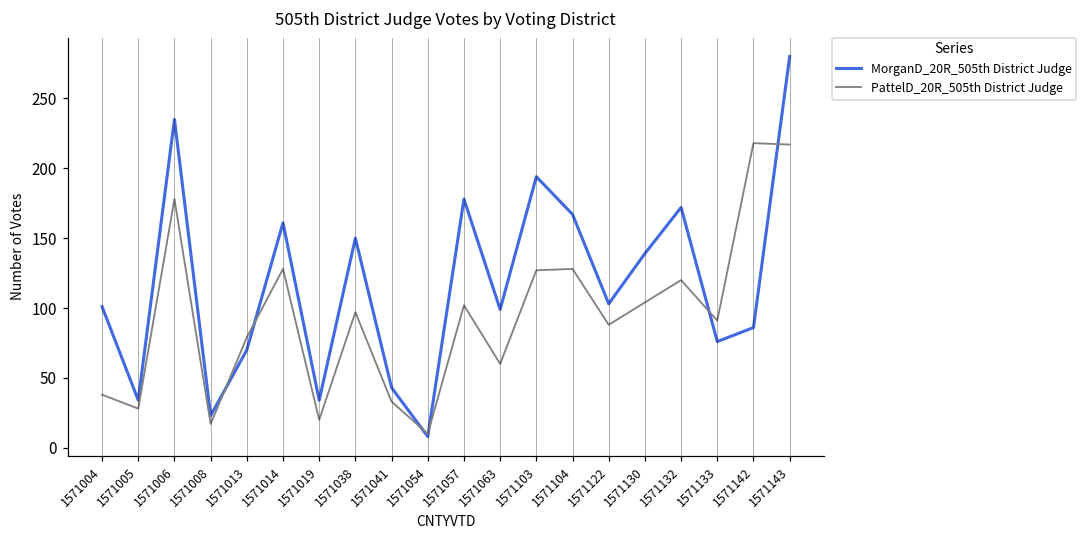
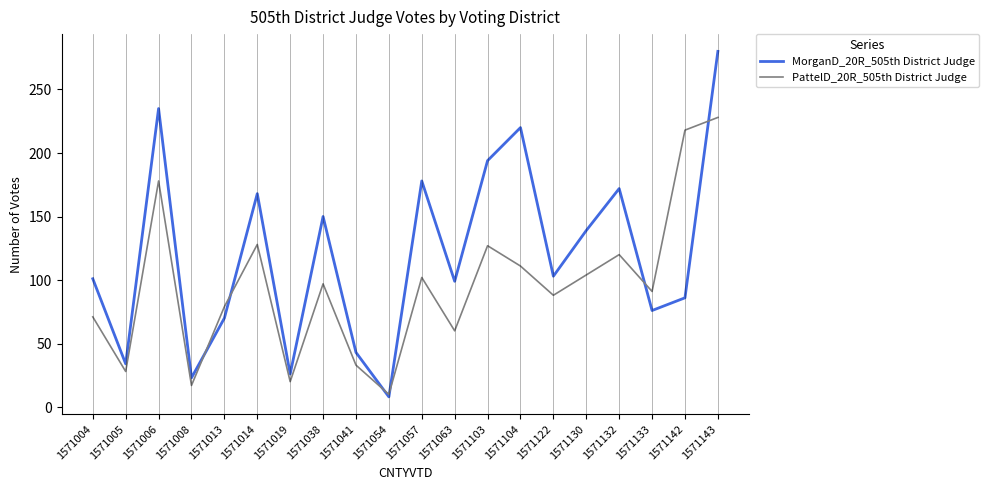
  {
    "MorganD_20R_505th District Judge": {
      "1571004": 101,
      "1571005": 34,
      "1571006": 235,
      "1571008": 23,
      "1571013": 70,
-     "1571014": 161,
-     "1571019": 34,
+     "1571014": 168,
+     "1571019": 26,
      "1571038": 150,
      "1571041": 43,
      "1571054": 8,
      "1571057": 178,
      "1571063": 99,
      "1571103": 194,
-     "1571104": 167,
+     "1571104": 220,
      "1571122": 103,
      "1571130": 139,
      "1571132": 172,
      "1571133": 76,
      "1571142": 86,
      "1571143": 280
    },
    "PattelD_20R_505th District Judge": {
-     "1571004": 38,
+     "1571004": 71,
      "1571005": 28,
      "1571006": 178,
      "1571008": 17,
      "1571013": 79,
      "1571014": 128,
      "1571019": 20,
      "1571038": 97,
      "1571041": 33,
      "1571054": 10,
      "1571057": 102,
      "1571063": 60,
      "1571103": 127,
-     "1571104": 128,
+     "1571104": 111,
      "1571122": 88,
      "1571130": 104,
      "1571132": 120,
      "1571133": 91,
      "1571142": 218,
-     "1571143": 217
+     "1571143": 228
    }
  }
